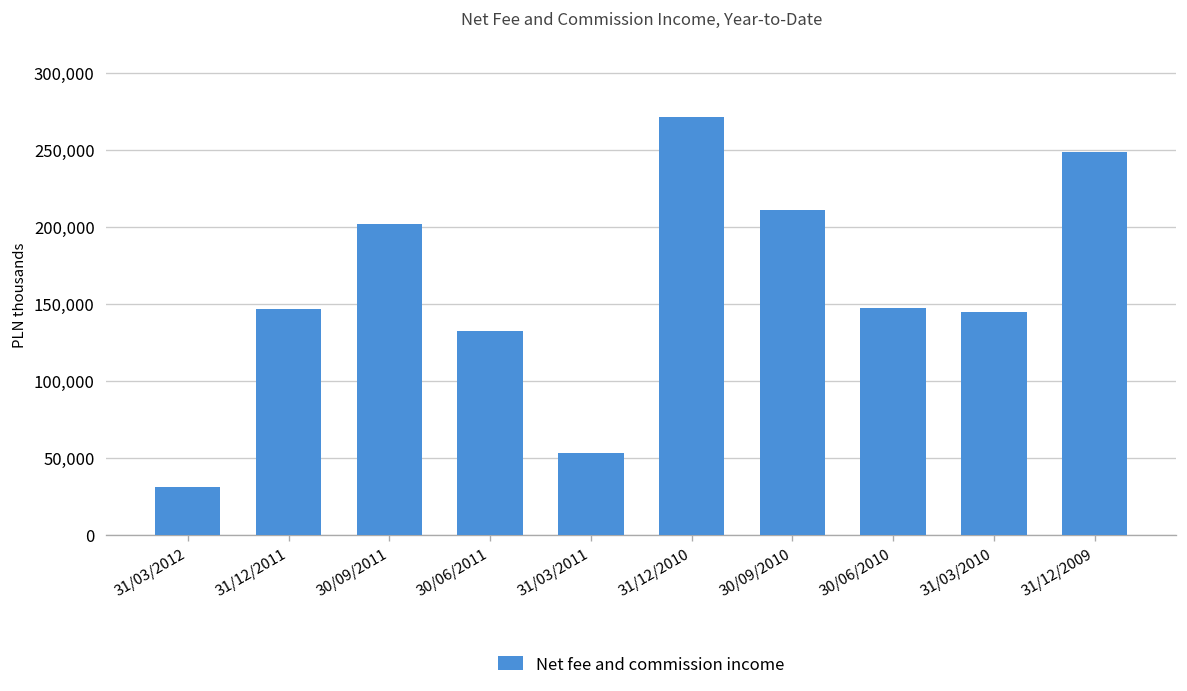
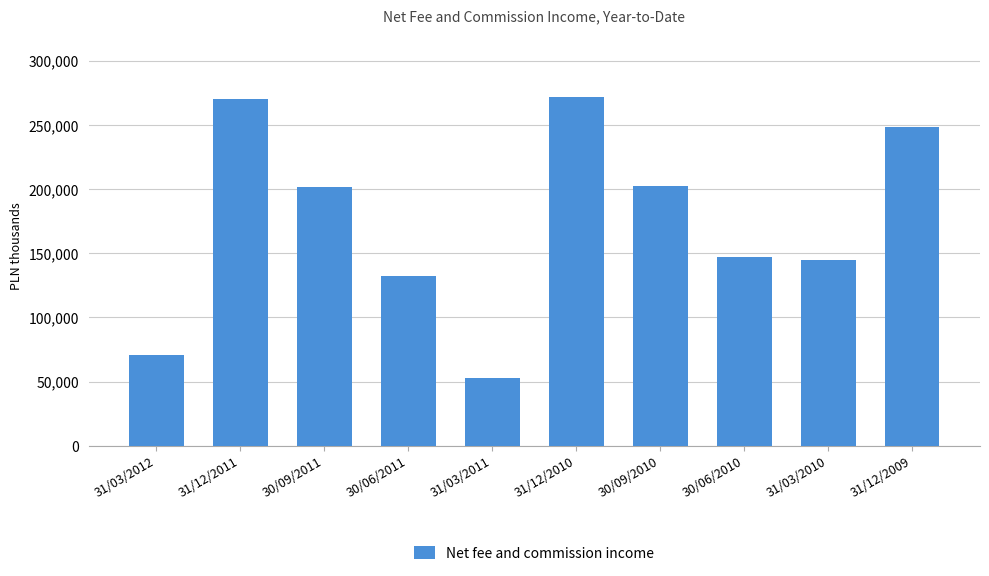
  {
-   "31/03/2012": "31,000",
-   "31/12/2011": "147,000",
+   "31/03/2012": "71,000",
+   "31/12/2011": "270,000",
    "30/09/2011": "202,000",
    "30/06/2011": "132,000",
    "31/03/2011": "53,000",
    "31/12/2010": "272,000",
-   "30/09/2010": "211,000",
+   "30/09/2010": "202,000",
    "30/06/2010": "147,000",
    "31/03/2010": "144,000",
    "31/12/2009": "248,000"
  }
